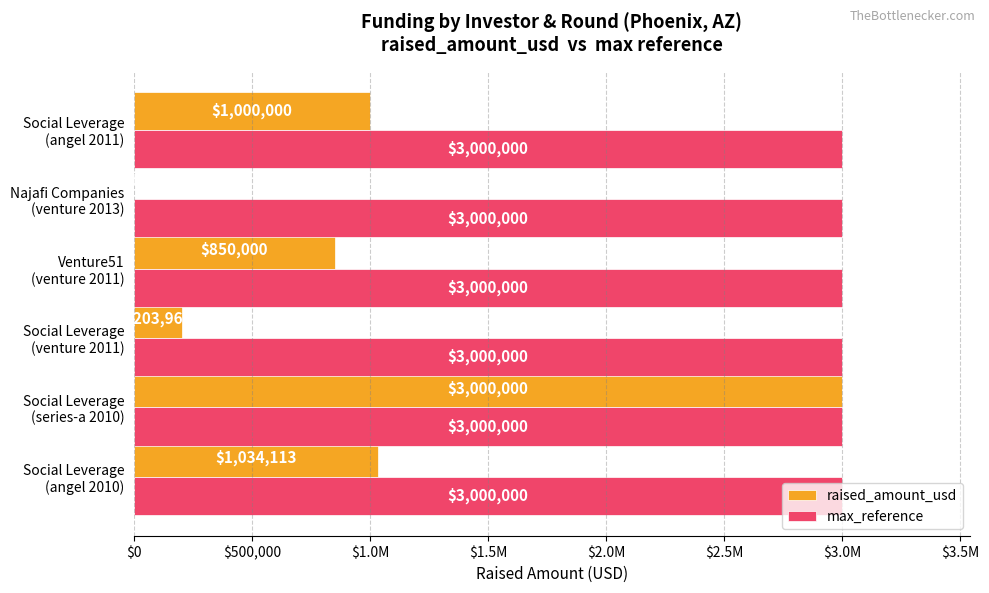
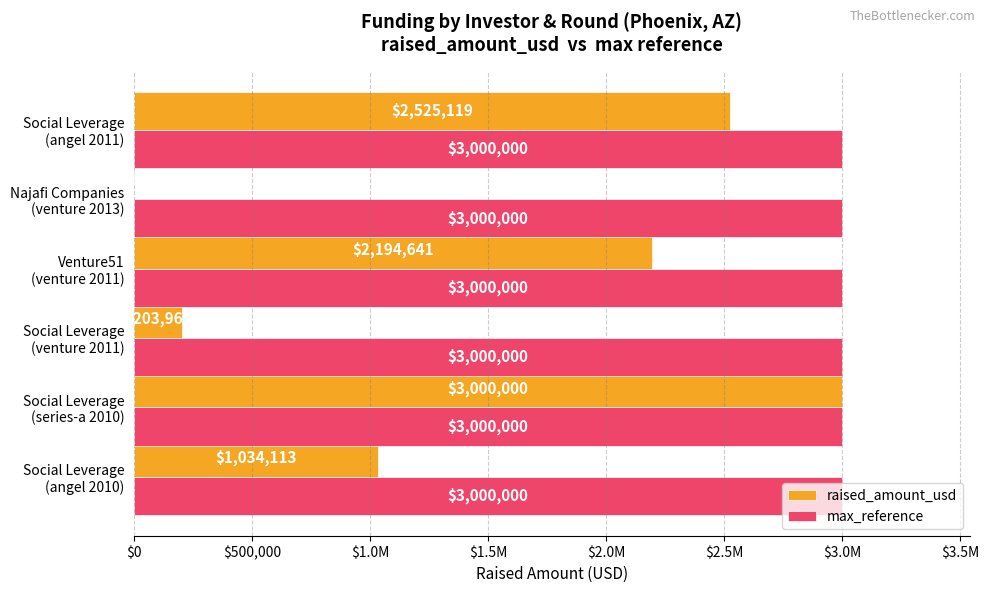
  {
    "raised_amount_usd": {
-     "Social Leverage (angel 2011)": "$1,000,000",
-     "Venture51 (venture 2011)": "$850,000",
+     "Social Leverage (angel 2011)": "$2,525,119",
+     "Venture51 (venture 2011)": "$2,194,641",
      "Social Leverage (venture 2011)": "$203,960",
      "Social Leverage (series-a 2010)": "$3,000,000",
      "Social Leverage (angel 2010)": "$1,034,113"
    },
    "max_reference": {
      "Social Leverage (angel 2011)": "$3,000,000",
      "Najafi Companies (venture 2013)": "$3,000,000",
      "Venture51 (venture 2011)": "$3,000,000",
      "Social Leverage (venture 2011)": "$3,000,000",
      "Social Leverage (series-a 2010)": "$3,000,000"
    }
  }
